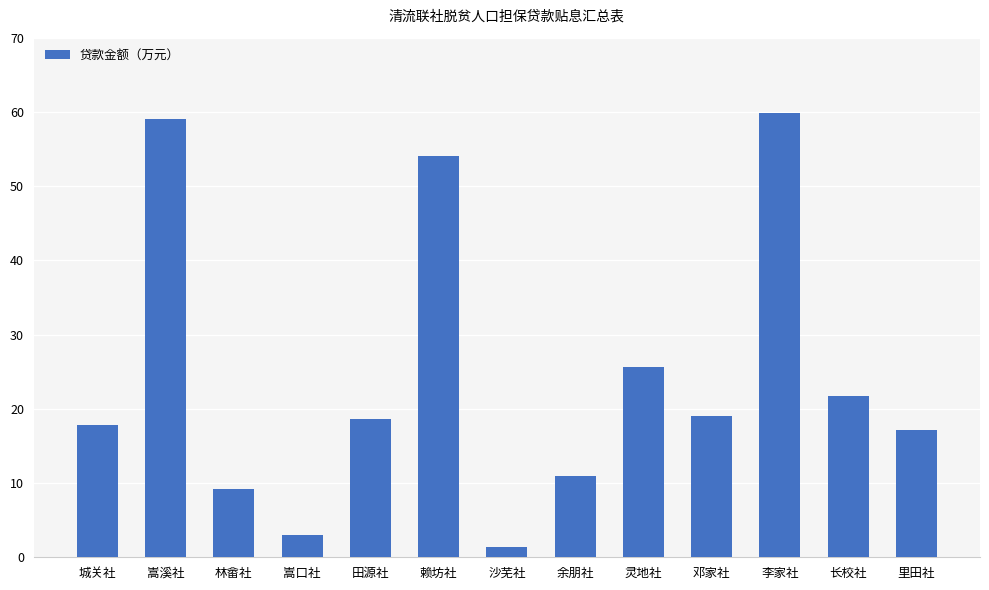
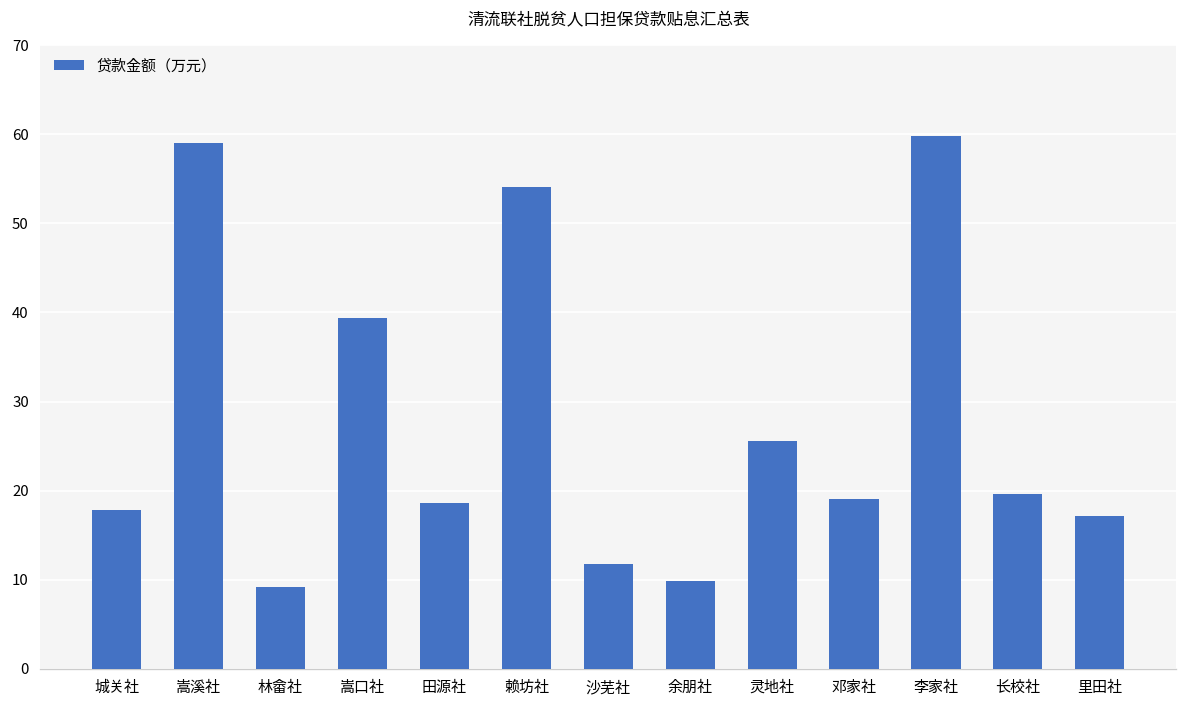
  {
    "城关社": 18,
    "嵩溪社": 59,
    "林畲社": 9,
-   "嵩口社": 3,
+   "嵩口社": 39,
    "田源社": 19,
    "赖坊社": 54,
-   "沙芜社": 1,
-   "余朋社": 11,
+   "沙芜社": 12,
+   "余朋社": 10,
    "灵地社": 26,
    "邓家社": 19,
    "李家社": 60,
-   "长校社": 22,
+   "长校社": 20,
    "里田社": 17
  }
